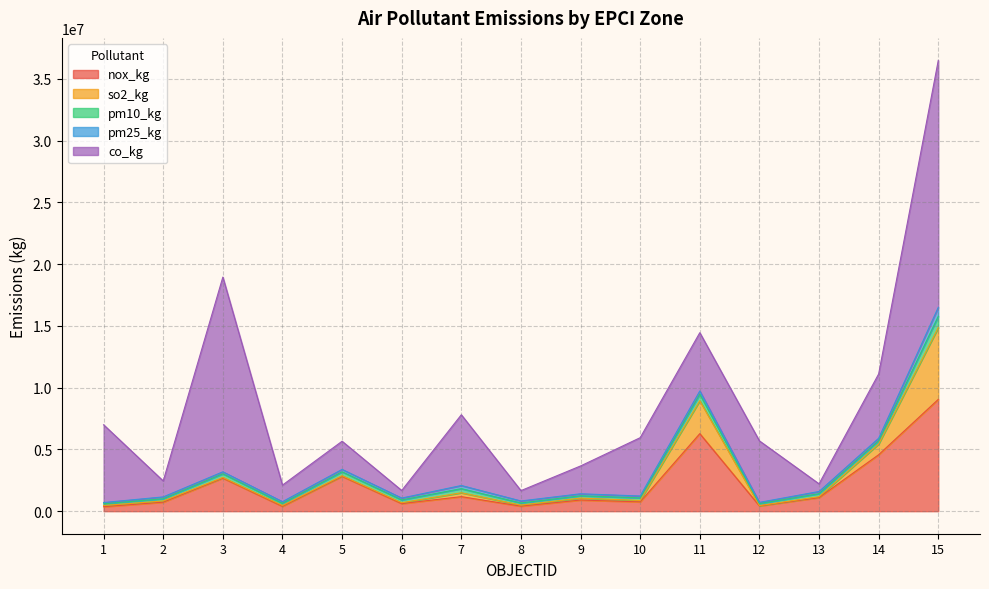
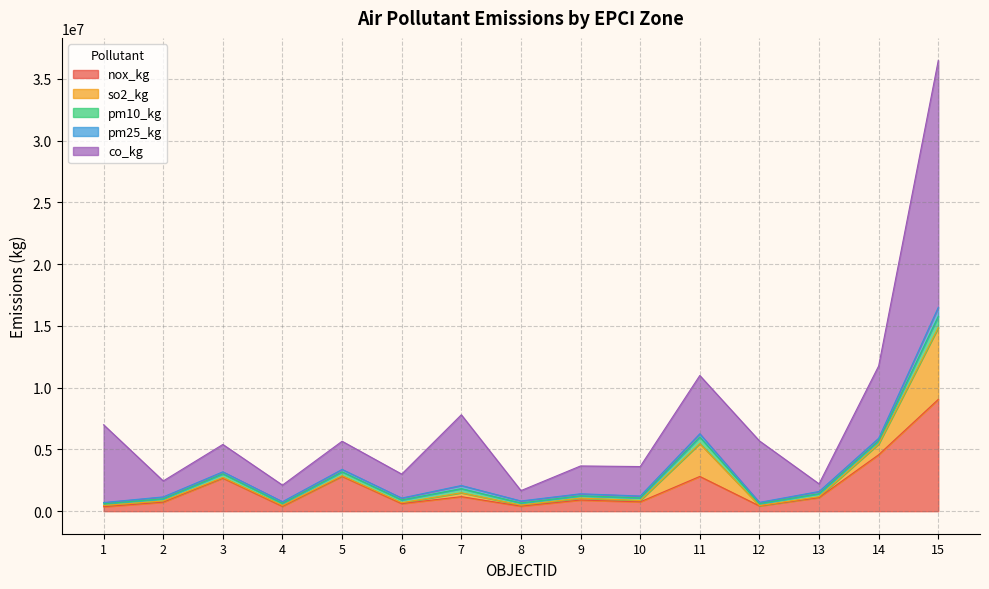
  {
    "nox_kg": {
      "7": 1200000,
-     "11": 6300000,
+     "11": 2800000,
      "14": 4600000,
      "15": 9000000
    },
    "so2_kg": {
      "7": 300000,
      "11": 2700000,
      "14": 900000,
      "15": 5800000
    },
    "pm10_kg": {
      "7": 300000,
      "11": 500000,
      "14": 300000,
      "15": 900000
    },
    "pm25_kg": {
      "7": 300000,
      "11": 300000,
      "14": 200000,
      "15": 700000
    },
    "co_kg": {
      "1": 6300000,
      "2": 1300000,
-     "3": 15800000,
+     "3": 2200000,
      "4": 1300000,
      "5": 2300000,
-     "6": 600000,
+     "6": 1900000,
      "7": 5700000,
      "8": 800000,
      "9": 2300000,
-     "10": 4700000,
+     "10": 2400000,
      "11": 4700000,
      "12": 5000000,
      "13": 600000,
-     "14": 5200000,
+     "14": 5900000,
      "15": 20000000
    }
  }
